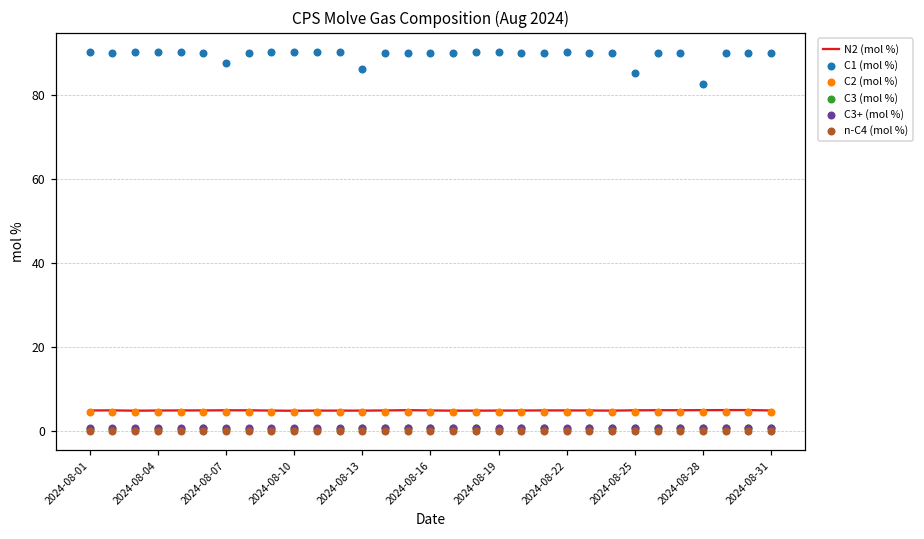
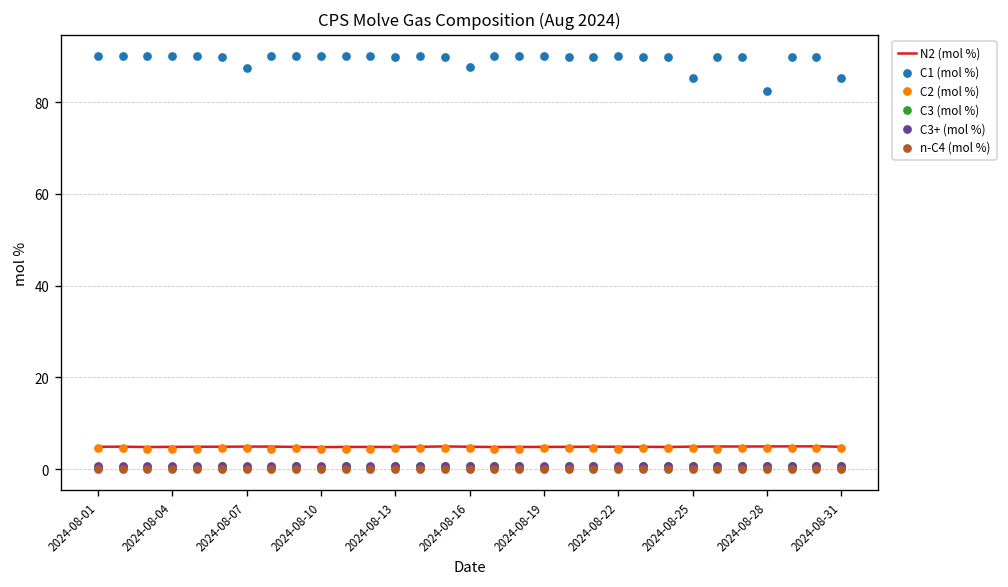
  {
    "C1 (mol %)": {
-     "2024-08-13": 86,
-     "2024-08-16": 90,
-     "2024-08-31": 90
+     "2024-08-13": 90,
+     "2024-08-16": 88,
+     "2024-08-31": 85
    }
  }
